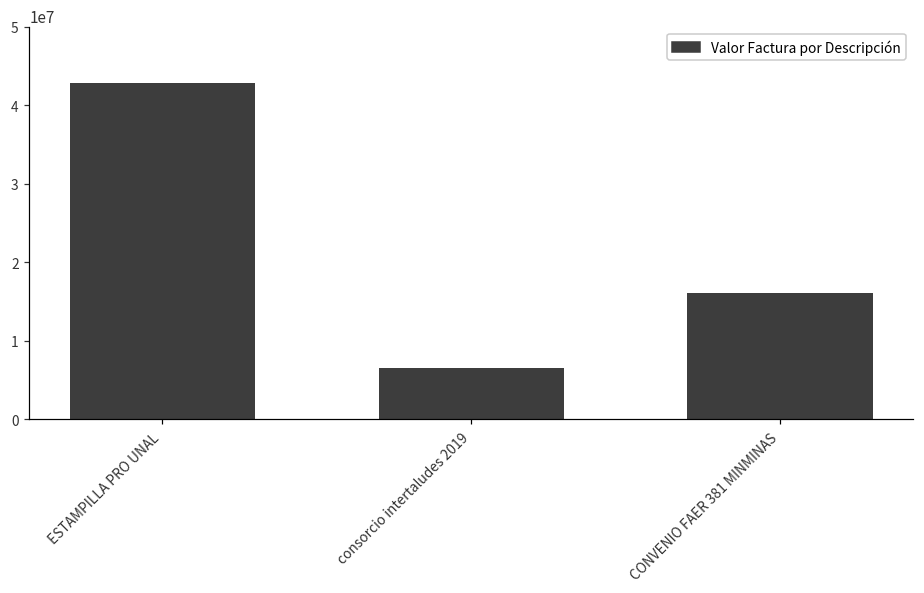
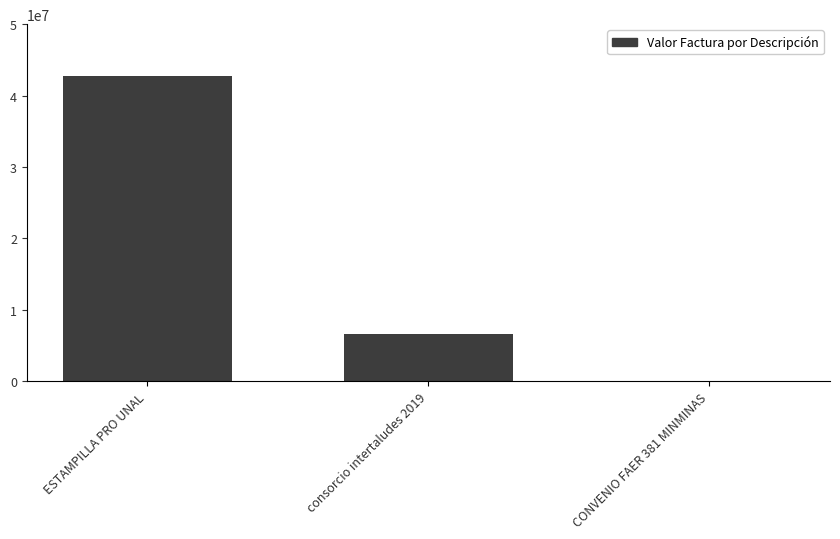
  {
    "ESTAMPILLA PRO UNAL": 43000000,
    "consorcio intertaludes 2019": 7000000,
-   "CONVENIO FAER 381 MINMINAS": 16000000
+   "CONVENIO FAER 381 MINMINAS": 0
  }
